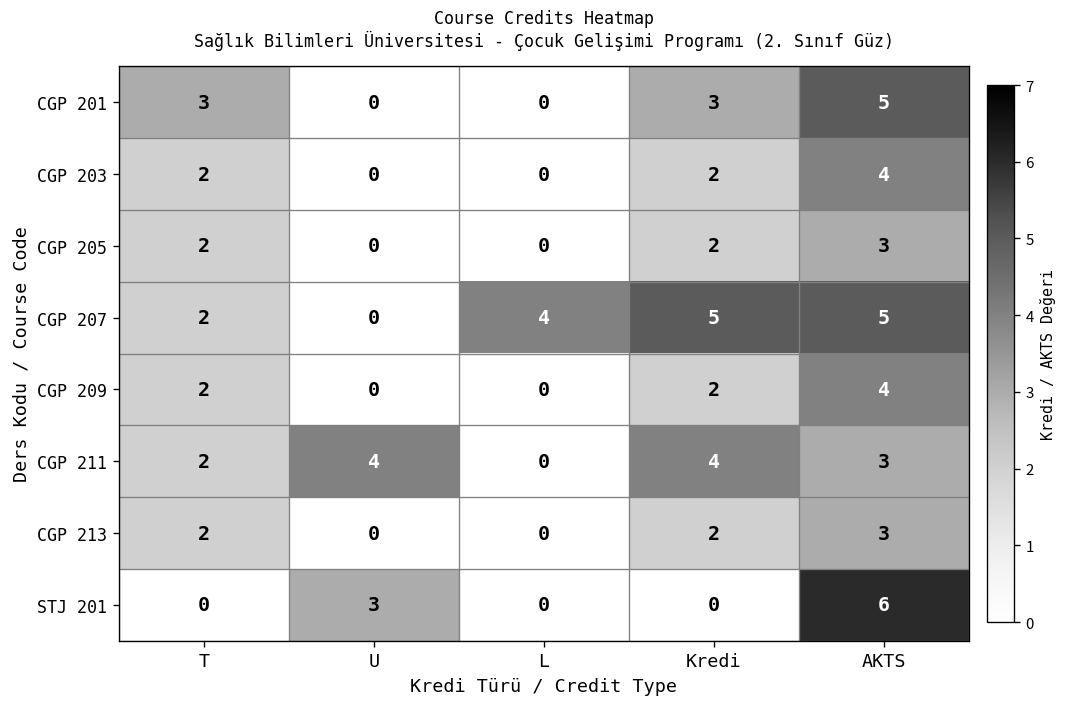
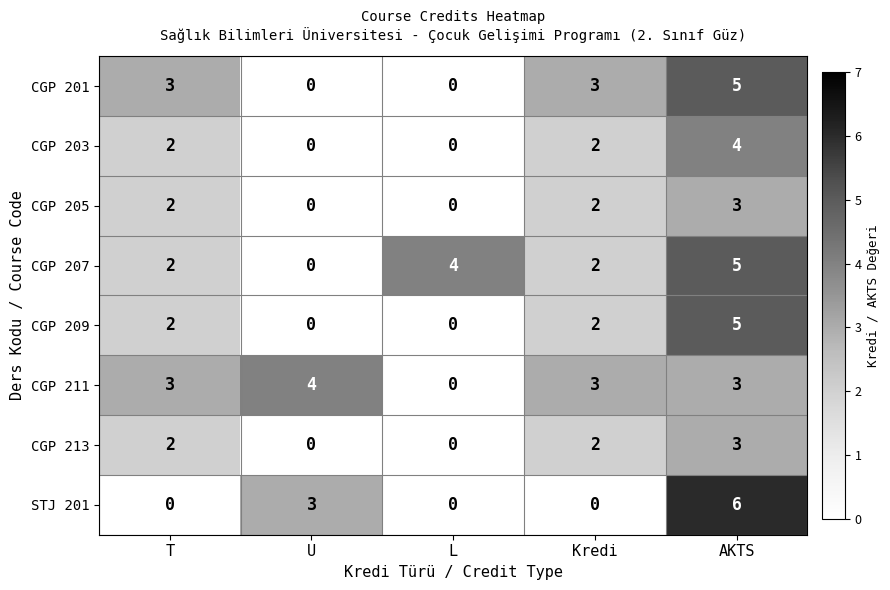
  {
    "CGP 201": {
      "T": 3,
      "U": 0,
      "L": 0,
      "Kredi": 3,
      "AKTS": 5
    },
    "CGP 203": {
      "T": 2,
      "U": 0,
      "L": 0,
      "Kredi": 2,
      "AKTS": 4
    },
    "CGP 205": {
      "T": 2,
      "U": 0,
      "L": 0,
      "Kredi": 2,
      "AKTS": 3
    },
    "CGP 207": {
      "T": 2,
      "U": 0,
      "L": 4,
-     "Kredi": 5,
+     "Kredi": 2,
      "AKTS": 5
    },
    "CGP 209": {
      "T": 2,
      "U": 0,
      "L": 0,
      "Kredi": 2,
-     "AKTS": 4
+     "AKTS": 5
    },
    "CGP 211": {
-     "T": 2,
+     "T": 3,
      "U": 4,
      "L": 0,
-     "Kredi": 4,
+     "Kredi": 3,
      "AKTS": 3
    },
    "CGP 213": {
      "T": 2,
      "U": 0,
      "L": 0,
      "Kredi": 2,
      "AKTS": 3
    },
    "STJ 201": {
      "T": 0,
      "U": 3,
      "L": 0,
      "Kredi": 0,
      "AKTS": 6
    }
  }
